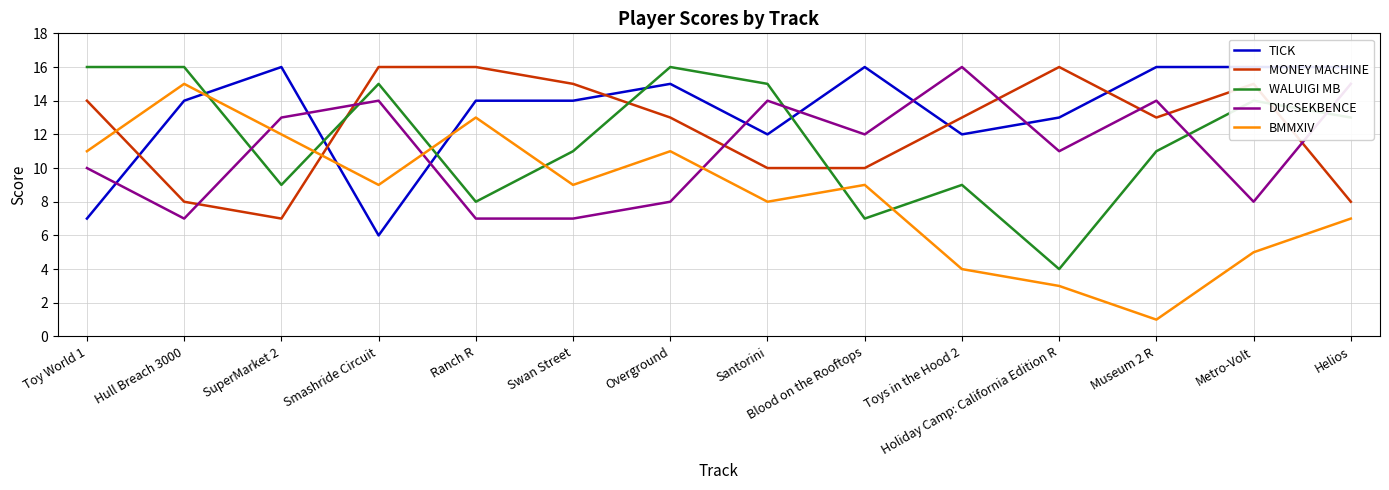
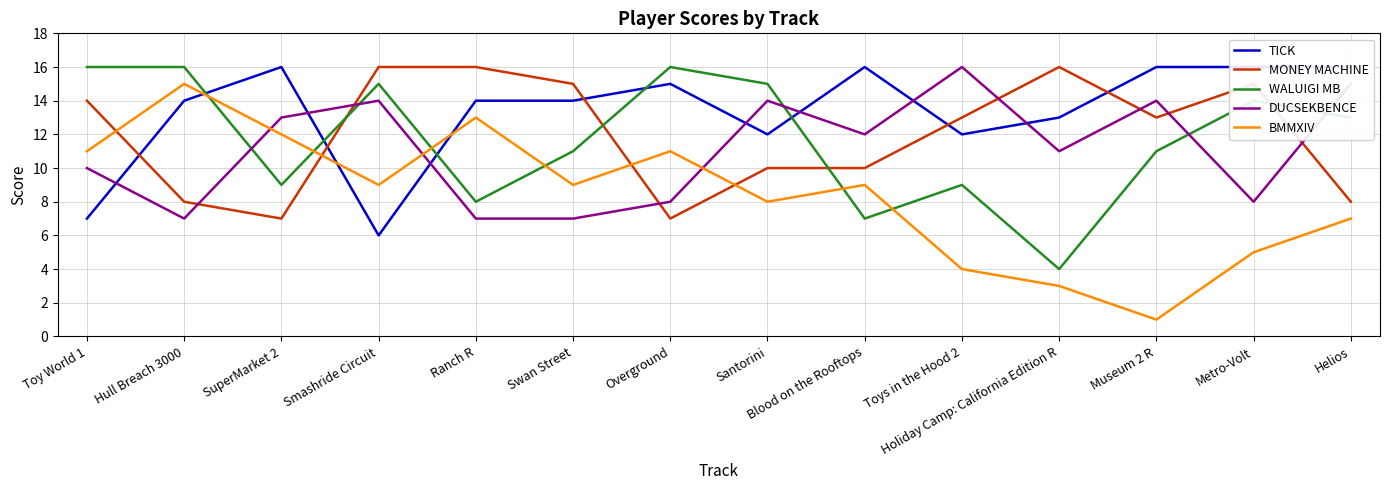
  {
    "TICK": {
      "Toy World 1": 7,
      "Hull Breach 3000": 14,
      "SuperMarket 2": 16,
      "Smashride Circuit": 6,
      "Ranch R": 14,
      "Swan Street": 14,
      "Overground": 15,
      "Santorini": 12,
      "Blood on the Rooftops": 16,
      "Toys in the Hood 2": 12,
      "Holiday Camp: California Edition R": 13,
      "Museum 2 R": 16
    },
    "MONEY MACHINE": {
      "Toy World 1": 14,
      "Hull Breach 3000": 8,
      "SuperMarket 2": 7,
      "Smashride Circuit": 16,
      "Ranch R": 16,
      "Swan Street": 15,
-     "Overground": 13,
+     "Overground": 7,
      "Santorini": 10,
      "Blood on the Rooftops": 10,
      "Toys in the Hood 2": 13,
      "Holiday Camp: California Edition R": 16,
      "Museum 2 R": 13,
      "Helios": 8
    },
    "WALUIGI MB": {
      "Toy World 1": 16,
      "Hull Breach 3000": 16,
      "SuperMarket 2": 9,
      "Smashride Circuit": 15,
      "Ranch R": 8,
      "Swan Street": 11,
      "Overground": 16,
      "Santorini": 15,
      "Blood on the Rooftops": 7,
      "Toys in the Hood 2": 9,
      "Holiday Camp: California Edition R": 4,
      "Museum 2 R": 11
    },
    "DUCSEKBENCE": {
      "Toy World 1": 10,
      "Hull Breach 3000": 7,
      "SuperMarket 2": 13,
      "Smashride Circuit": 14,
      "Ranch R": 7,
      "Swan Street": 7,
      "Overground": 8,
      "Santorini": 14,
      "Blood on the Rooftops": 12,
      "Toys in the Hood 2": 16,
      "Holiday Camp: California Edition R": 11,
      "Museum 2 R": 14,
      "Metro-Volt": 8
    },
    "BMMXIV": {
      "Toy World 1": 11,
      "Hull Breach 3000": 15,
      "SuperMarket 2": 12,
      "Smashride Circuit": 9,
      "Ranch R": 13,
      "Swan Street": 9,
      "Overground": 11,
      "Santorini": 8,
      "Blood on the Rooftops": 9,
      "Toys in the Hood 2": 4,
      "Holiday Camp: California Edition R": 3,
      "Museum 2 R": 1,
      "Metro-Volt": 5,
      "Helios": 7
    }
  }
